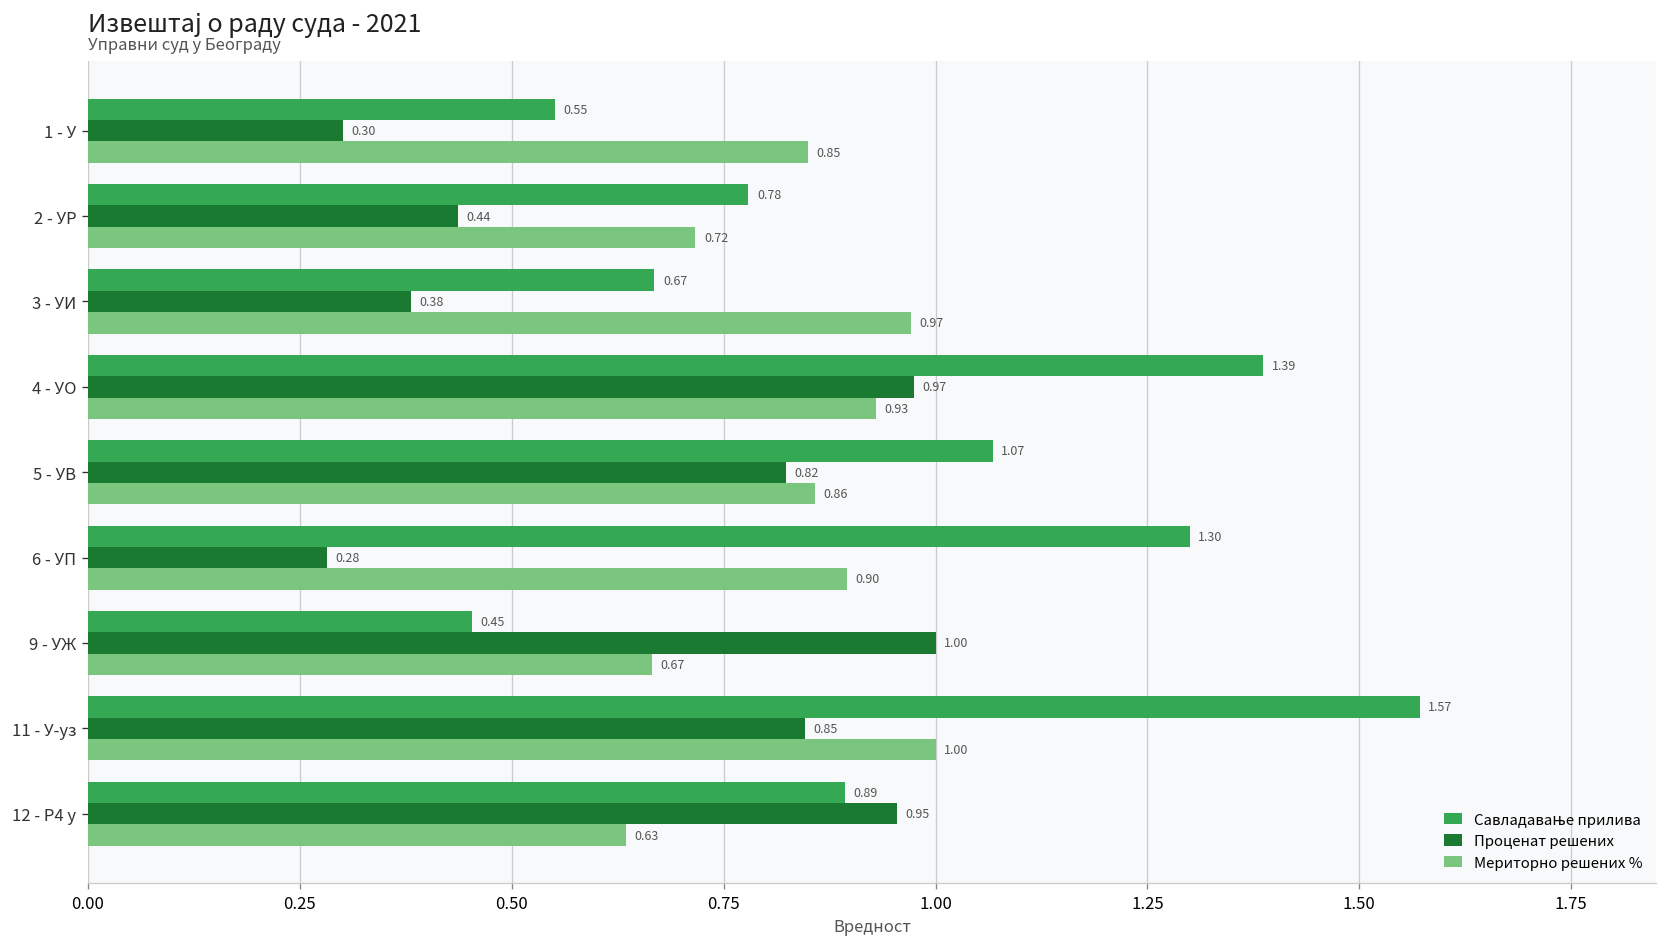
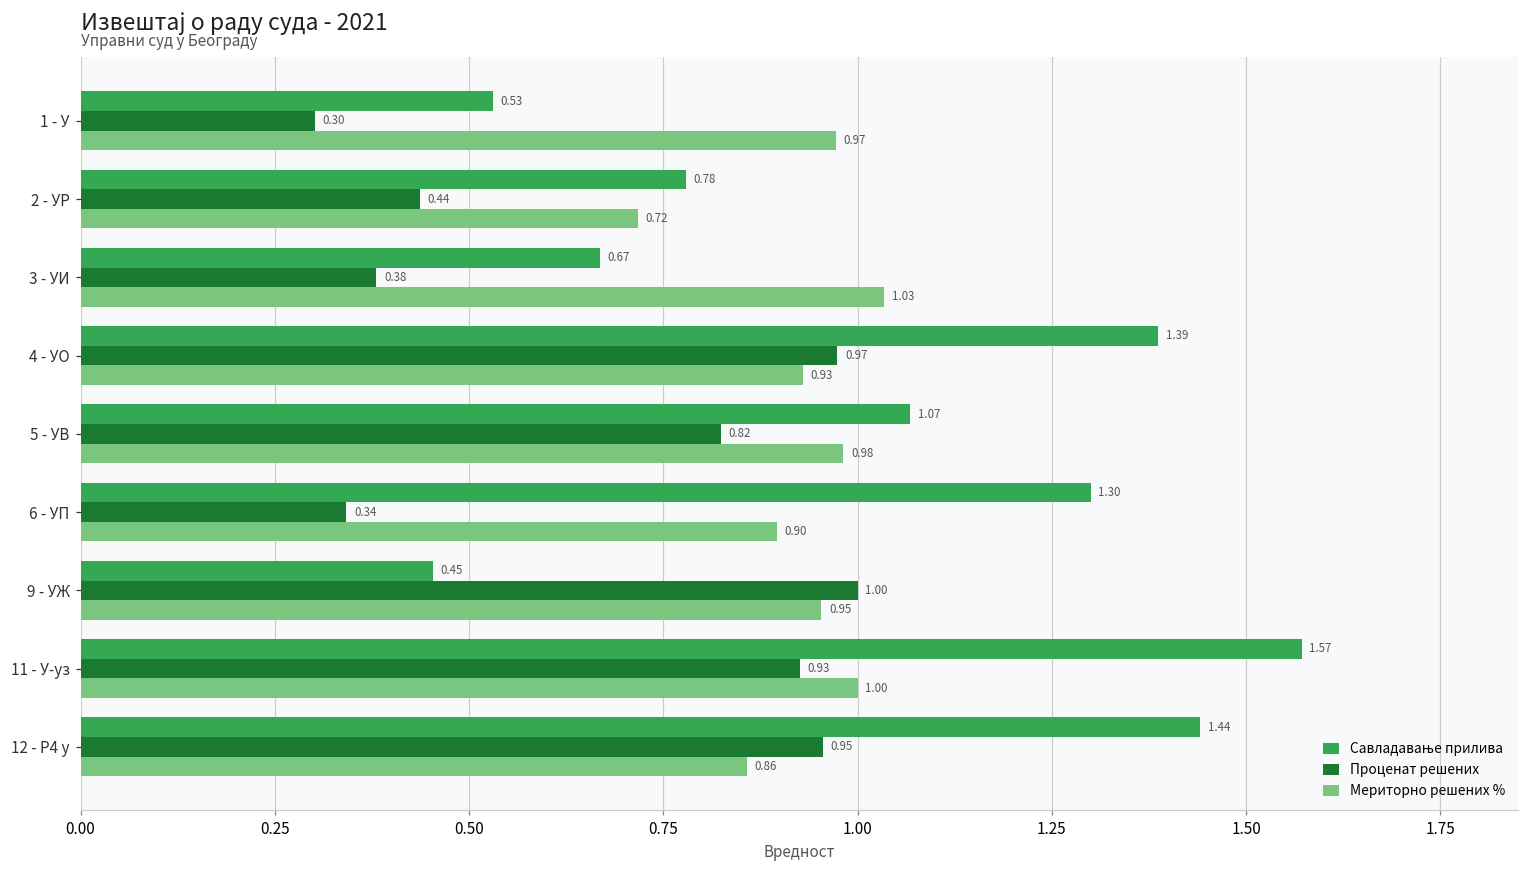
  {
    "Савладавање прилива": {
-     "1 - У": 0.55,
+     "1 - У": 0.53,
      "2 - УР": 0.78,
      "3 - УИ": 0.67,
      "4 - УО": 1.39,
      "5 - УВ": 1.07,
      "6 - УП": 1.30,
      "9 - УЖ": 0.45,
      "11 - У-уз": 1.57,
-     "12 - Р4 у": 0.89
+     "12 - Р4 у": 1.44
    },
    "Проценат решених": {
      "1 - У": 0.30,
      "2 - УР": 0.44,
      "3 - УИ": 0.38,
      "4 - УО": 0.97,
      "5 - УВ": 0.82,
-     "6 - УП": 0.28,
+     "6 - УП": 0.34,
      "9 - УЖ": 1.00,
-     "11 - У-уз": 0.85,
+     "11 - У-уз": 0.93,
      "12 - Р4 у": 0.95
    },
    "Мериторно решених %": {
-     "1 - У": 0.85,
+     "1 - У": 0.97,
      "2 - УР": 0.72,
-     "3 - УИ": 0.97,
+     "3 - УИ": 1.03,
      "4 - УО": 0.93,
-     "5 - УВ": 0.86,
+     "5 - УВ": 0.98,
      "6 - УП": 0.90,
-     "9 - УЖ": 0.67,
+     "9 - УЖ": 0.95,
      "11 - У-уз": 1.00,
-     "12 - Р4 у": 0.63
+     "12 - Р4 у": 0.86
    }
  }
